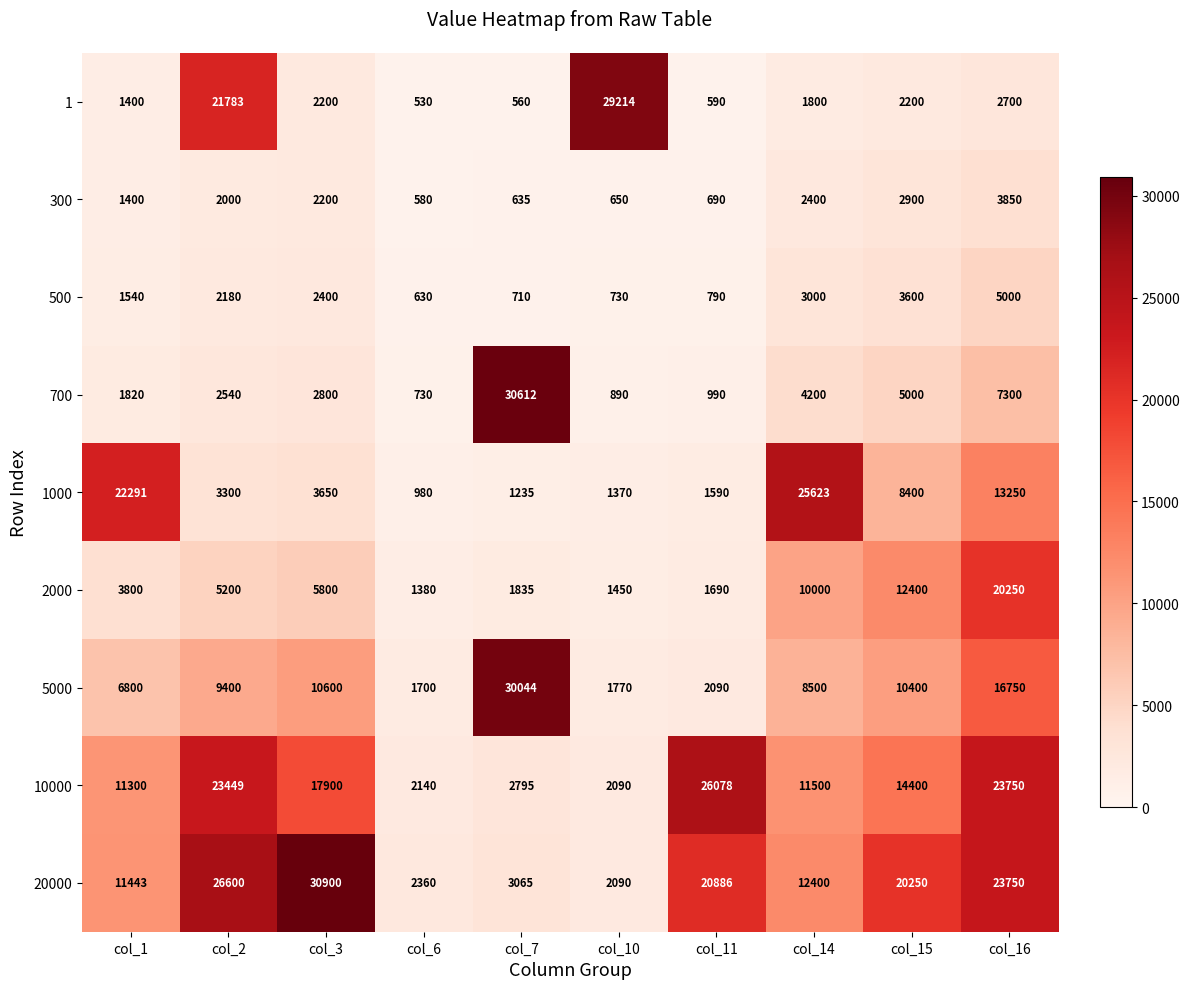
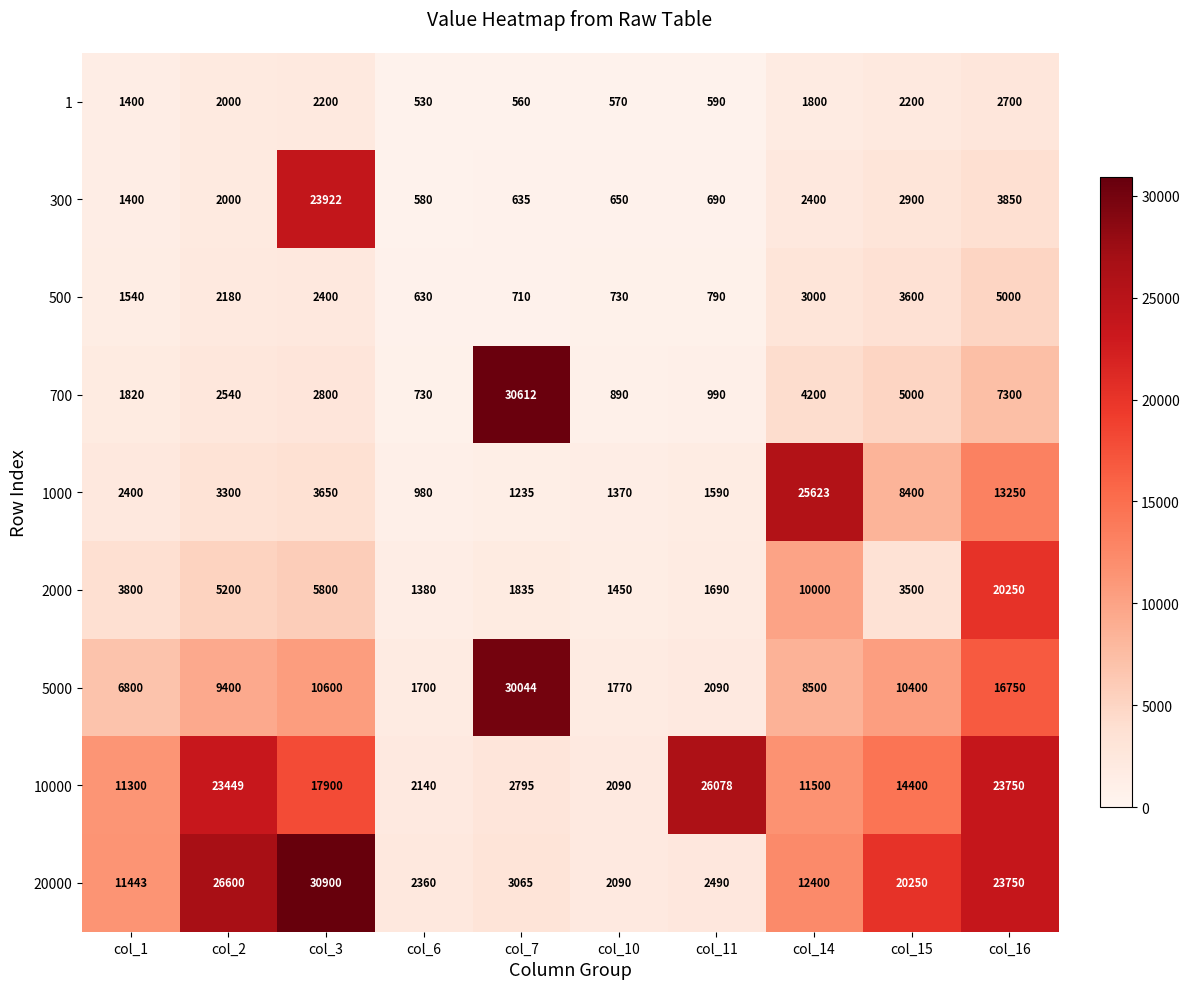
  {
    "1": {
      "col_1": 1400,
-     "col_2": 21783,
+     "col_2": 2000,
      "col_3": 2200,
      "col_6": 530,
      "col_7": 560,
-     "col_10": 29214,
+     "col_10": 570,
      "col_11": 590,
      "col_14": 1800,
      "col_15": 2200,
      "col_16": 2700
    },
    "300": {
      "col_1": 1400,
      "col_2": 2000,
-     "col_3": 2200,
+     "col_3": 23922,
      "col_6": 580,
      "col_7": 635,
      "col_10": 650,
      "col_11": 690,
      "col_14": 2400,
      "col_15": 2900,
      "col_16": 3850
    },
    "500": {
      "col_1": 1540,
      "col_2": 2180,
      "col_3": 2400,
      "col_6": 630,
      "col_7": 710,
      "col_10": 730,
      "col_11": 790,
      "col_14": 3000,
      "col_15": 3600,
      "col_16": 5000
    },
    "700": {
      "col_1": 1820,
      "col_2": 2540,
      "col_3": 2800,
      "col_6": 730,
      "col_7": 30612,
      "col_10": 890,
      "col_11": 990,
      "col_14": 4200,
      "col_15": 5000,
      "col_16": 7300
    },
    "1000": {
-     "col_1": 22291,
+     "col_1": 2400,
      "col_2": 3300,
      "col_3": 3650,
      "col_6": 980,
      "col_7": 1235,
      "col_10": 1370,
      "col_11": 1590,
      "col_14": 25623,
      "col_15": 8400,
      "col_16": 13250
    },
    "2000": {
      "col_1": 3800,
      "col_2": 5200,
      "col_3": 5800,
      "col_6": 1380,
      "col_7": 1835,
      "col_10": 1450,
      "col_11": 1690,
      "col_14": 10000,
-     "col_15": 12400,
+     "col_15": 3500,
      "col_16": 20250
    },
    "5000": {
      "col_1": 6800,
      "col_2": 9400,
      "col_3": 10600,
      "col_6": 1700,
      "col_7": 30044,
      "col_10": 1770,
      "col_11": 2090,
      "col_14": 8500,
      "col_15": 10400,
      "col_16": 16750
    },
    "10000": {
      "col_1": 11300,
      "col_2": 23449,
      "col_3": 17900,
      "col_6": 2140,
      "col_7": 2795,
      "col_10": 2090,
      "col_11": 26078,
      "col_14": 11500,
      "col_15": 14400,
      "col_16": 23750
    },
    "20000": {
      "col_1": 11443,
      "col_2": 26600,
      "col_3": 30900,
      "col_6": 2360,
      "col_7": 3065,
      "col_10": 2090,
-     "col_11": 20886,
+     "col_11": 2490,
      "col_14": 12400,
      "col_15": 20250,
      "col_16": 23750
    }
  }
